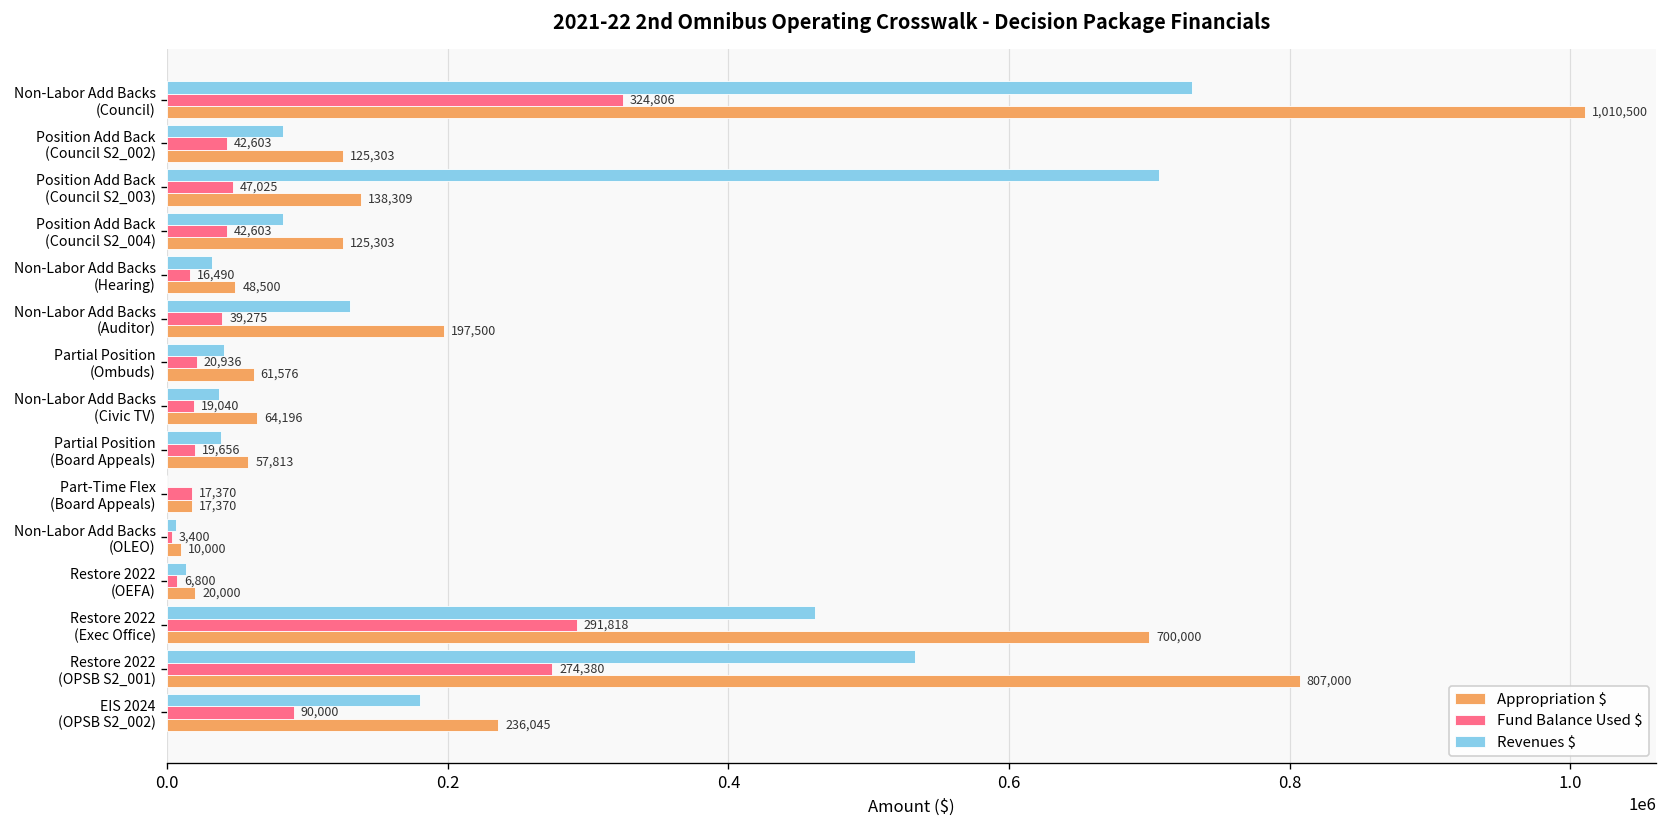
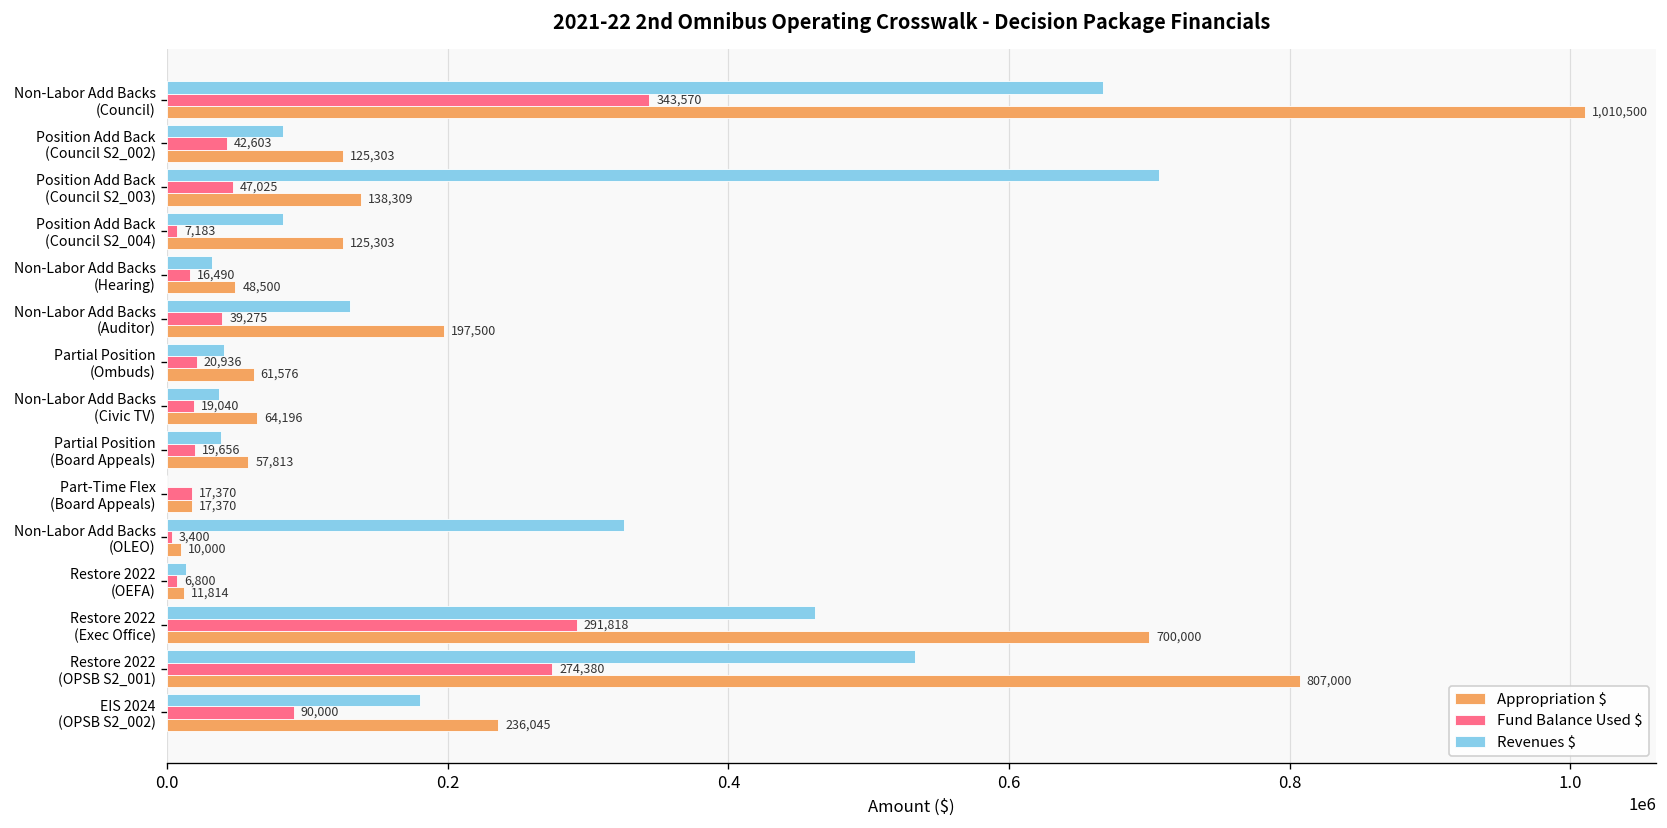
  {
    "Appropriation $": {
      "Non-Labor Add Backs (Council)": "1,010,500",
      "Position Add Back (Council S2_002)": "125,303",
      "Position Add Back (Council S2_003)": "138,309",
      "Position Add Back (Council S2_004)": "125,303",
      "Non-Labor Add Backs (Hearing)": "48,500",
      "Non-Labor Add Backs (Auditor)": "197,500",
      "Partial Position (Ombuds)": "61,576",
      "Non-Labor Add Backs (Civic TV)": "64,196",
      "Partial Position (Board Appeals)": "57,813",
      "Part-Time Flex (Board Appeals)": "17,370",
      "Non-Labor Add Backs (OLEO)": "10,000",
-     "Restore 2022 (OEFA)": "20,000",
+     "Restore 2022 (OEFA)": "11,814",
      "Restore 2022 (Exec Office)": "700,000",
      "Restore 2022 (OPSB S2_001)": "807,000",
      "EIS 2024 (OPSB S2_002)": "236,045"
    },
    "Fund Balance Used $": {
-     "Non-Labor Add Backs (Council)": "324,806",
+     "Non-Labor Add Backs (Council)": "343,570",
      "Position Add Back (Council S2_002)": "42,603",
      "Position Add Back (Council S2_003)": "47,025",
-     "Position Add Back (Council S2_004)": "42,603",
+     "Position Add Back (Council S2_004)": "7,183",
      "Non-Labor Add Backs (Hearing)": "16,490",
      "Non-Labor Add Backs (Auditor)": "39,275",
      "Partial Position (Ombuds)": "20,936",
      "Non-Labor Add Backs (Civic TV)": "19,040",
      "Partial Position (Board Appeals)": "19,656",
      "Part-Time Flex (Board Appeals)": "17,370",
      "Non-Labor Add Backs (OLEO)": "3,400",
      "Restore 2022 (OEFA)": "6,800",
      "Restore 2022 (Exec Office)": "291,818",
      "Restore 2022 (OPSB S2_001)": "274,380",
      "EIS 2024 (OPSB S2_002)": "90,000"
    },
    "Revenues $": {
-     "Non-Labor Add Backs (Council)": "730000",
+     "Non-Labor Add Backs (Council)": "667000",
      "Position Add Back (Council S2_002)": "83000",
      "Position Add Back (Council S2_003)": "707000",
      "Position Add Back (Council S2_004)": "83000",
      "Non-Labor Add Backs (Auditor)": "130000",
      "Part-Time Flex (Board Appeals)": "0",
-     "Non-Labor Add Backs (OLEO)": "7000",
+     "Non-Labor Add Backs (OLEO)": "326000",
      "Restore 2022 (Exec Office)": "462000",
      "Restore 2022 (OPSB S2_001)": "533000",
      "EIS 2024 (OPSB S2_002)": "180000"
    }
  }
